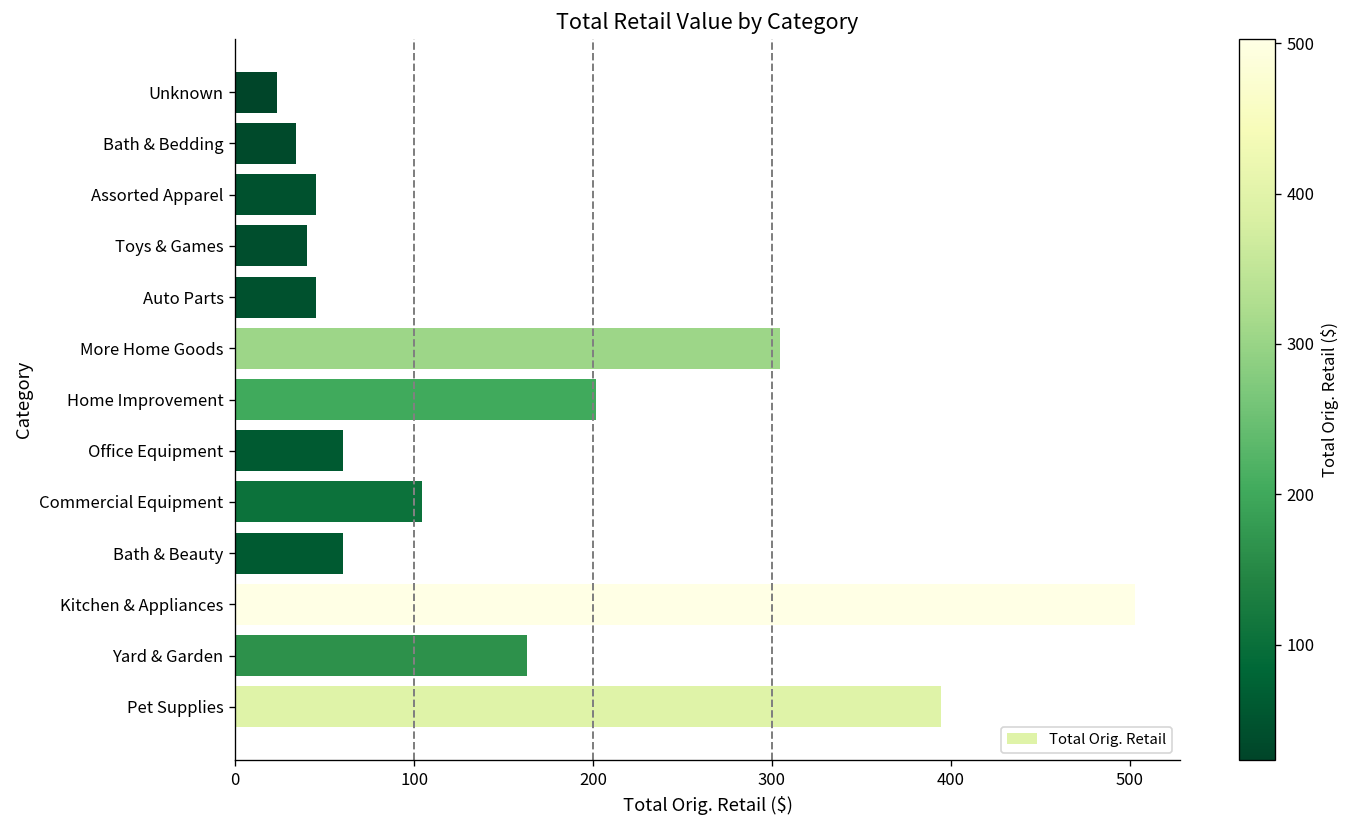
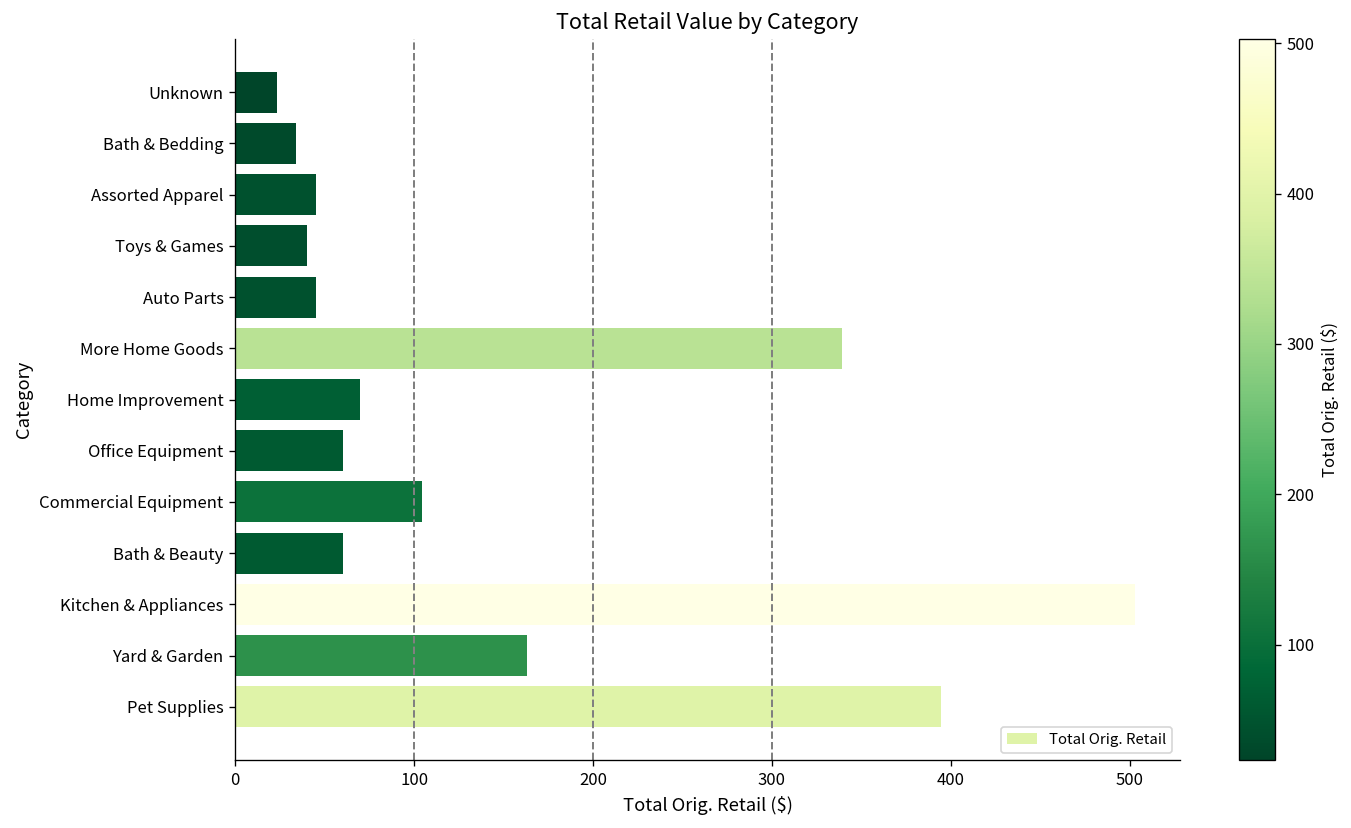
  {
    "Unknown": 23,
    "Bath & Bedding": 34,
    "Assorted Apparel": 45,
    "Toys & Games": 40,
    "Auto Parts": 45,
-   "More Home Goods": 305,
-   "Home Improvement": 202,
+   "More Home Goods": 339,
+   "Home Improvement": 70,
    "Office Equipment": 60,
    "Commercial Equipment": 105,
    "Bath & Beauty": 60,
    "Kitchen & Appliances": 503,
    "Yard & Garden": 163,
    "Pet Supplies": 394
  }
